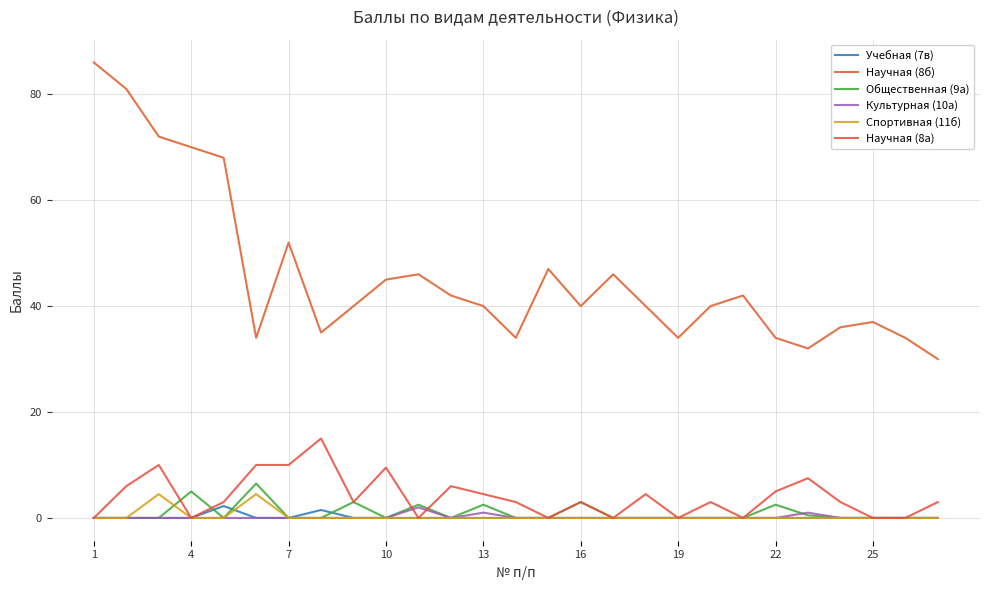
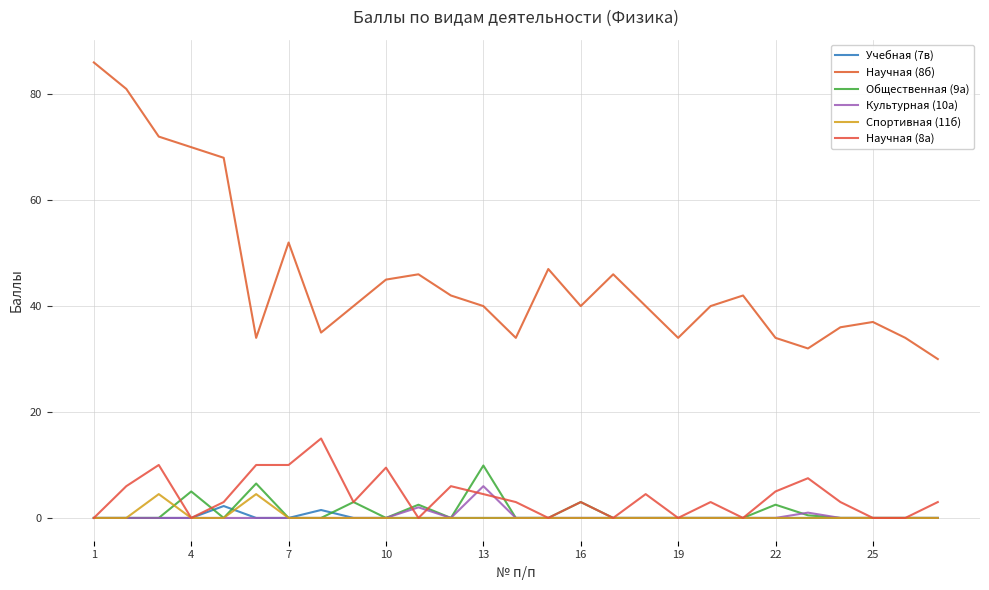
  {
    "Общественная (9а)": {
      "4": 5,
-     "13": 3,
+     "13": 10,
      "22": 3
    },
    "Культурная (10а)": {
-     "13": 1
+     "13": 6
    }
  }
